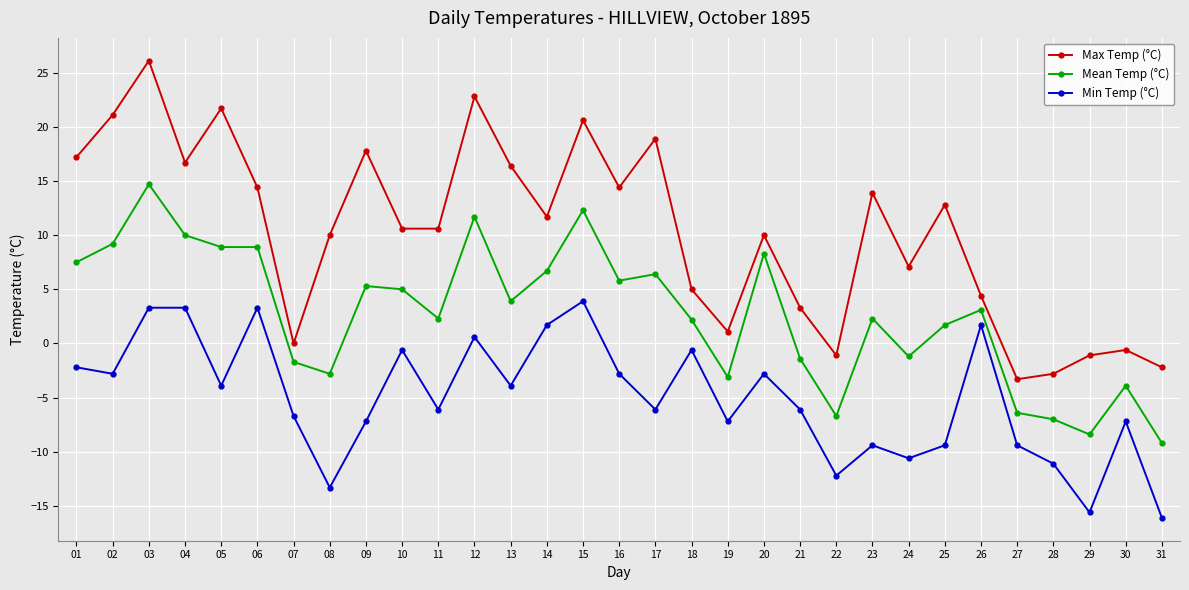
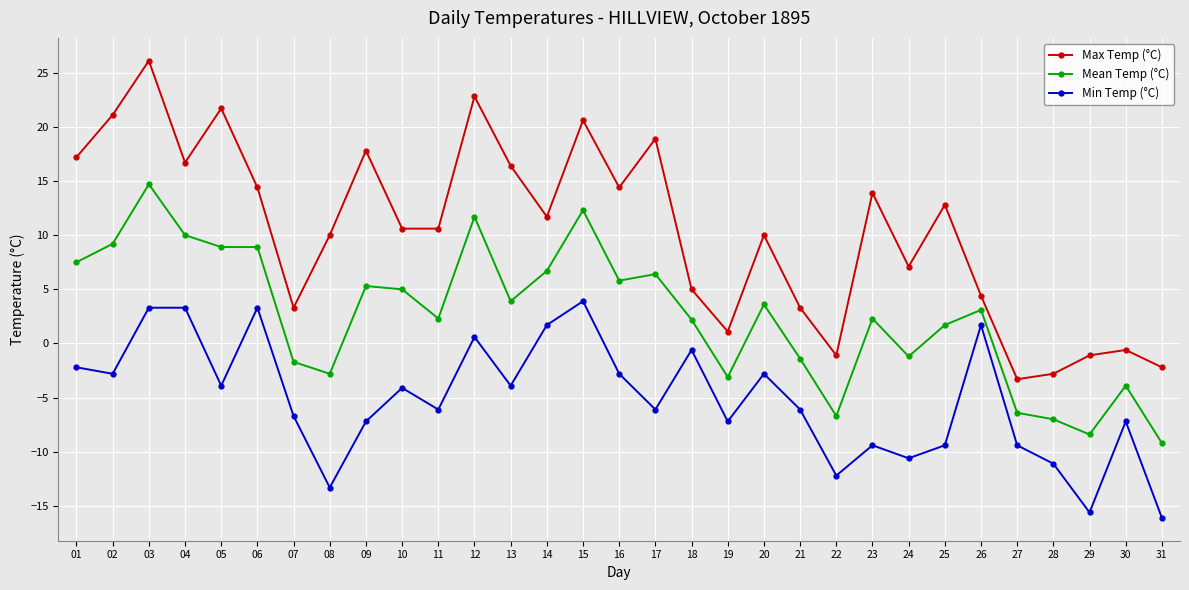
  {
    "Max Temp (°C)": {
      "01": 17.2,
      "02": 21.1,
      "03": 26.1,
      "04": 16.7,
      "05": 21.7,
      "06": 14.4,
-     "07": 0.0,
+     "07": 3.3,
      "08": 10.0,
      "09": 17.8,
      "10": 10.6,
      "11": 10.6,
      "12": 22.8,
      "13": 16.4,
      "14": 11.7,
      "15": 20.6,
      "16": 14.4,
      "17": 18.9,
      "18": 5.0,
      "19": 1.1,
      "20": 10.0,
      "21": 3.3,
      "22": -1.1,
      "23": 13.9,
      "24": 7.1,
      "25": 12.8,
      "26": 4.4,
      "27": -3.3,
      "28": -2.8,
      "29": -1.1,
      "30": -0.6,
      "31": -2.2
    },
    "Mean Temp (°C)": {
      "01": 7.5,
      "02": 9.2,
      "03": 14.7,
      "04": 10.0,
      "05": 8.9,
      "06": 8.9,
      "07": -1.7,
      "08": -2.8,
      "09": 5.3,
      "10": 5.0,
      "11": 2.3,
      "12": 11.7,
      "13": 3.9,
      "14": 6.7,
      "15": 12.3,
      "16": 5.8,
      "17": 6.4,
      "18": 2.2,
      "19": -3.1,
-     "20": 8.3,
+     "20": 3.6,
      "21": -1.4,
      "22": -6.7,
      "23": 2.3,
      "24": -1.2,
      "25": 1.7,
      "26": 3.1,
      "27": -6.4,
      "28": -7.0,
      "29": -8.4,
      "30": -3.9,
      "31": -9.2
    },
    "Min Temp (°C)": {
      "01": -2.2,
      "02": -2.8,
      "03": 3.3,
      "04": 3.3,
      "05": -3.9,
      "06": 3.3,
      "07": -6.7,
      "08": -13.3,
      "09": -7.2,
-     "10": -0.6,
+     "10": -4.1,
      "11": -6.1,
      "12": 0.6,
      "13": -3.9,
      "14": 1.7,
      "15": 3.9,
      "16": -2.8,
      "17": -6.1,
      "18": -0.6,
      "19": -7.2,
      "20": -2.8,
      "21": -6.1,
      "22": -12.2,
      "23": -9.4,
      "24": -10.6,
      "25": -9.4,
      "26": 1.7,
      "27": -9.4,
      "28": -11.1,
      "29": -15.6,
      "30": -7.2,
      "31": -16.1
    }
  }
